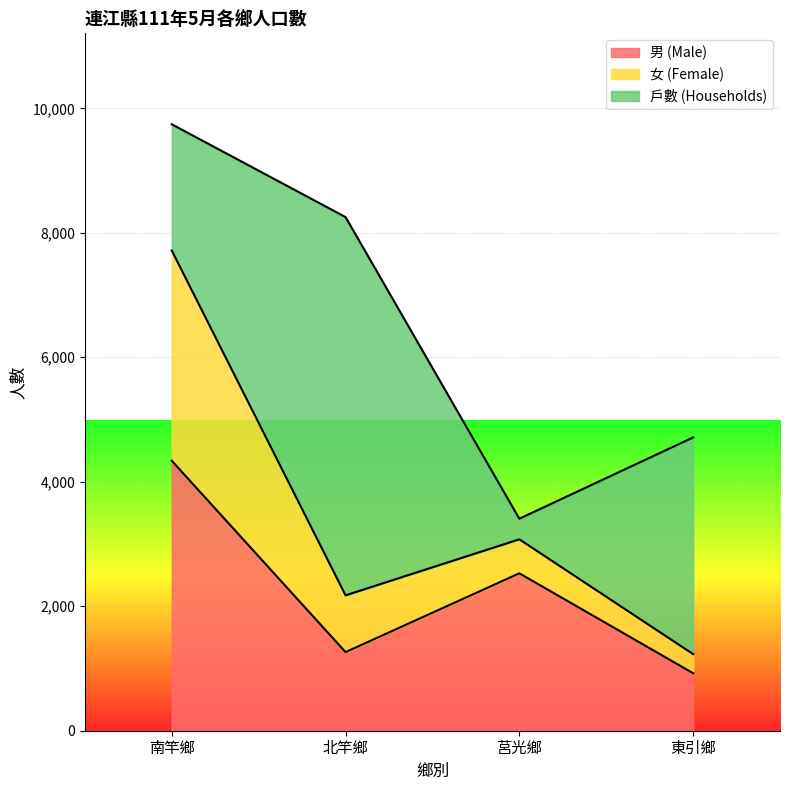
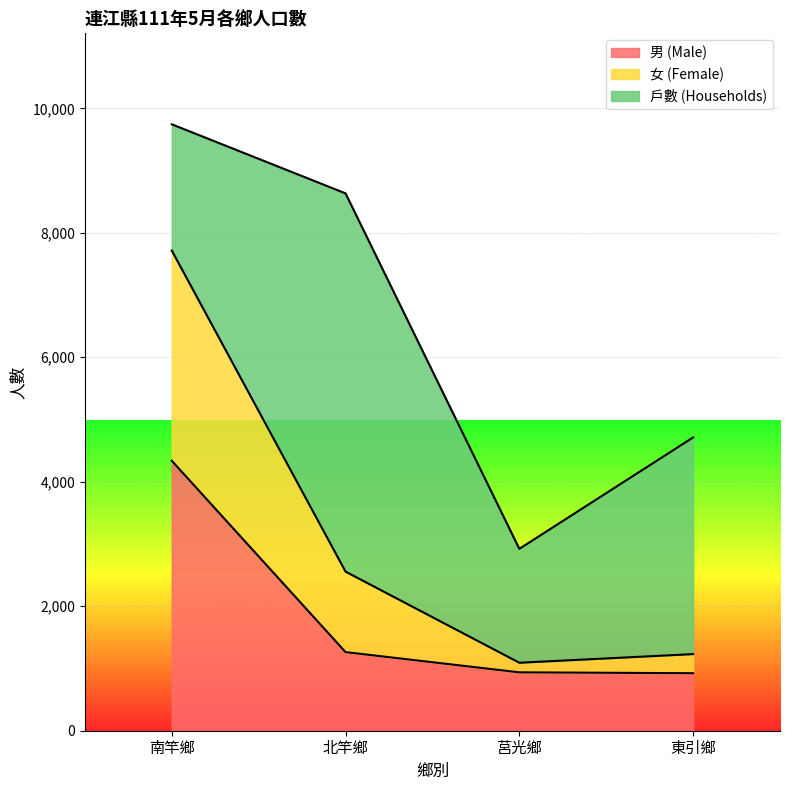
  {
    "男 (Male)": {
      "南竿鄉": "4,300",
      "北竿鄉": "1,300",
-     "莒光鄉": "2,500",
+     "莒光鄉": "900",
      "東引鄉": "900"
    },
    "女 (Female)": {
      "南竿鄉": "3,400",
-     "北竿鄉": "900",
-     "莒光鄉": "500",
+     "北竿鄉": "1,300",
+     "莒光鄉": "200",
      "東引鄉": "300"
    },
    "戶數 (Households)": {
      "南竿鄉": "2,000",
      "北竿鄉": "6,100",
-     "莒光鄉": "300",
+     "莒光鄉": "1,800",
      "東引鄉": "3,500"
    }
  }
